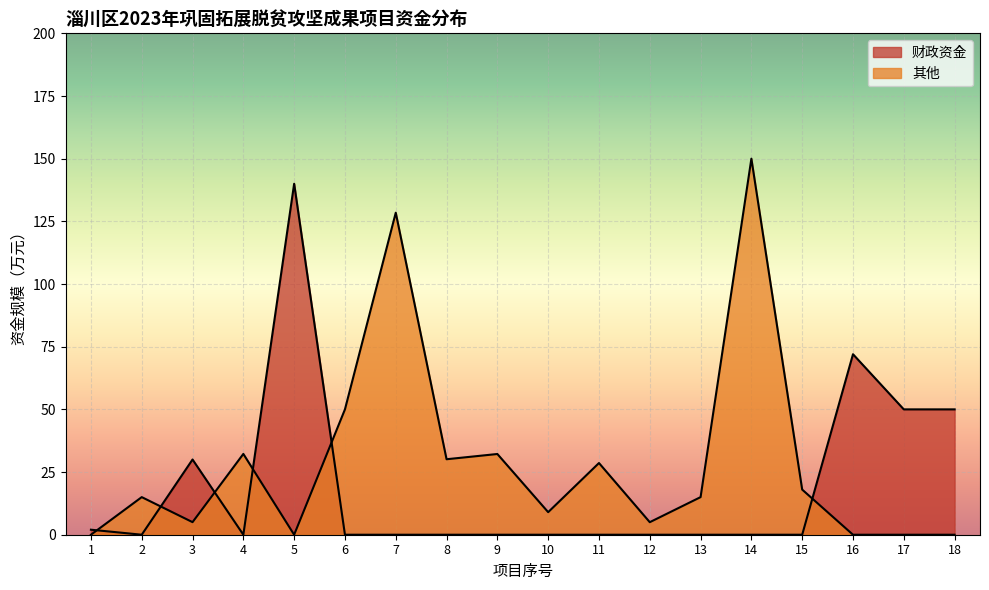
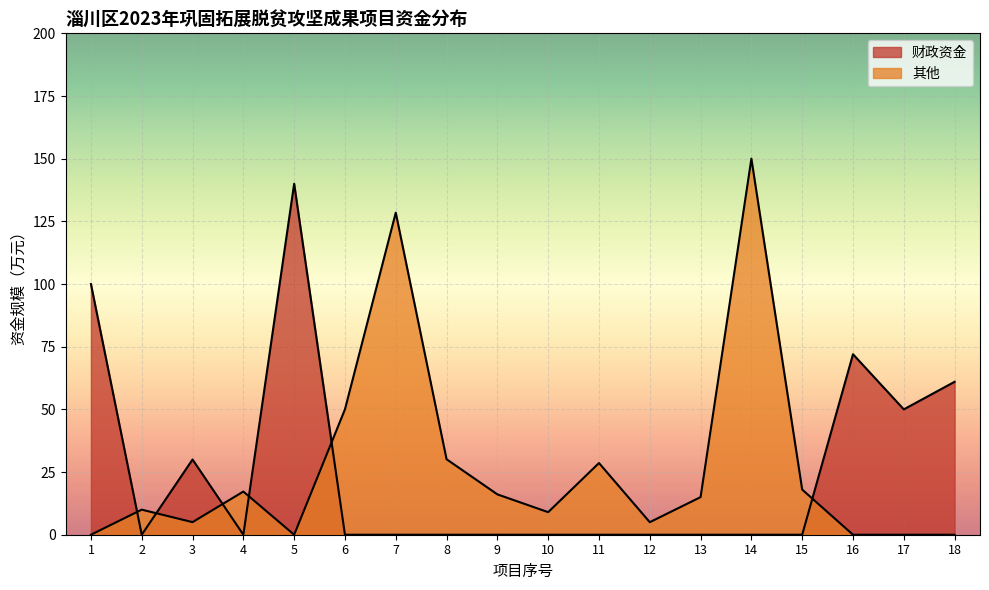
  {
    "财政资金": {
-     "1": 2,
+     "1": 100,
      "2": 0,
      "3": 30,
      "4": 0,
      "5": 140,
      "6": 0,
      "7": 0,
      "8": 0,
      "9": 0,
      "10": 0,
      "11": 0,
      "12": 0,
      "13": 0,
      "14": 0,
      "15": 0,
      "16": 72,
      "17": 50,
-     "18": 50
+     "18": 61
    },
    "其他": {
      "1": 0,
-     "2": 15,
+     "2": 10,
      "3": 5,
-     "4": 32,
+     "4": 17,
      "5": 0,
      "6": 50,
      "7": 128,
      "8": 30,
-     "9": 32,
+     "9": 16,
      "10": 9,
      "11": 29,
      "12": 5,
      "13": 15,
      "14": 150,
      "15": 18,
      "16": 0,
      "17": 0,
      "18": 0
    }
  }
